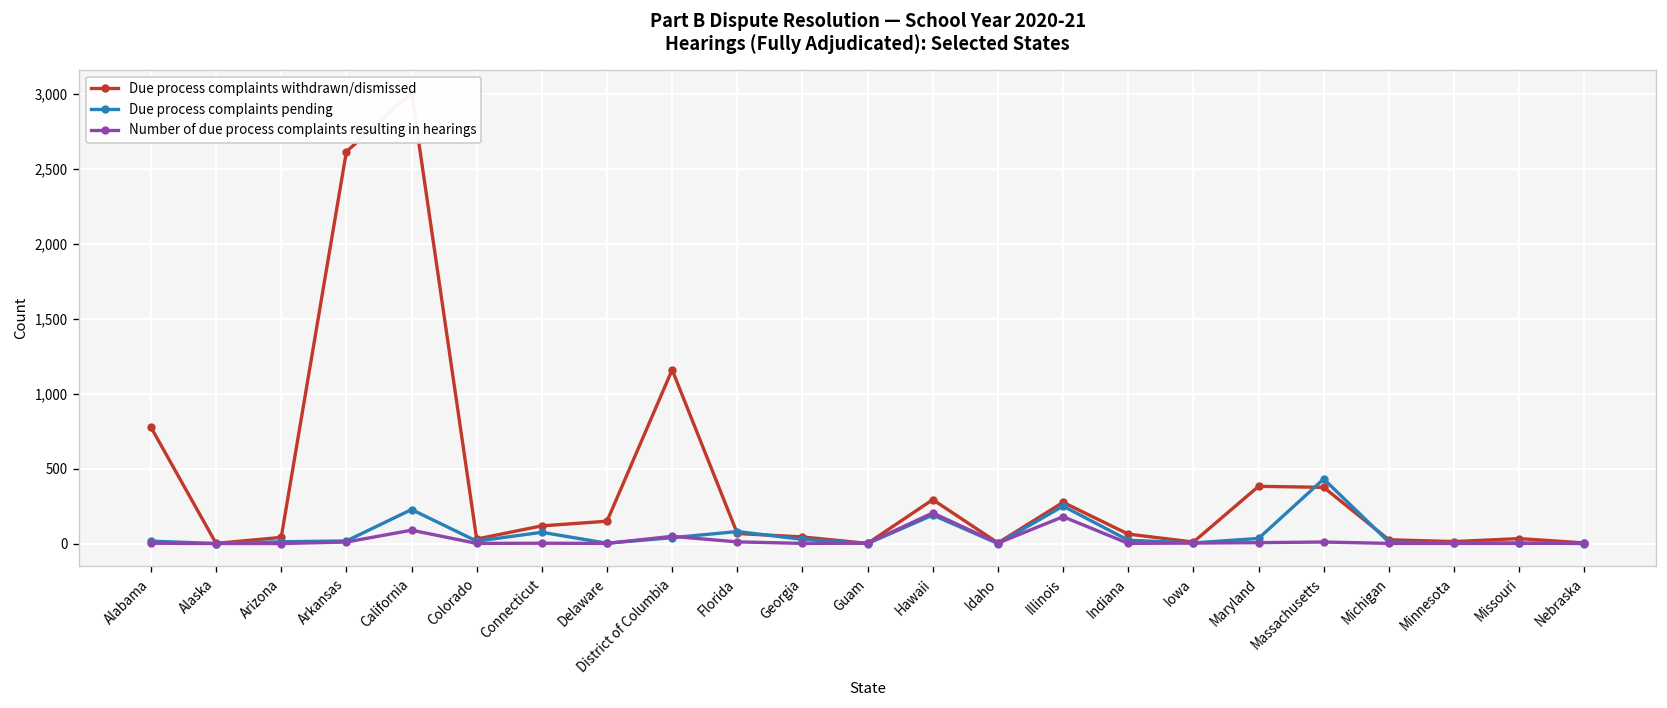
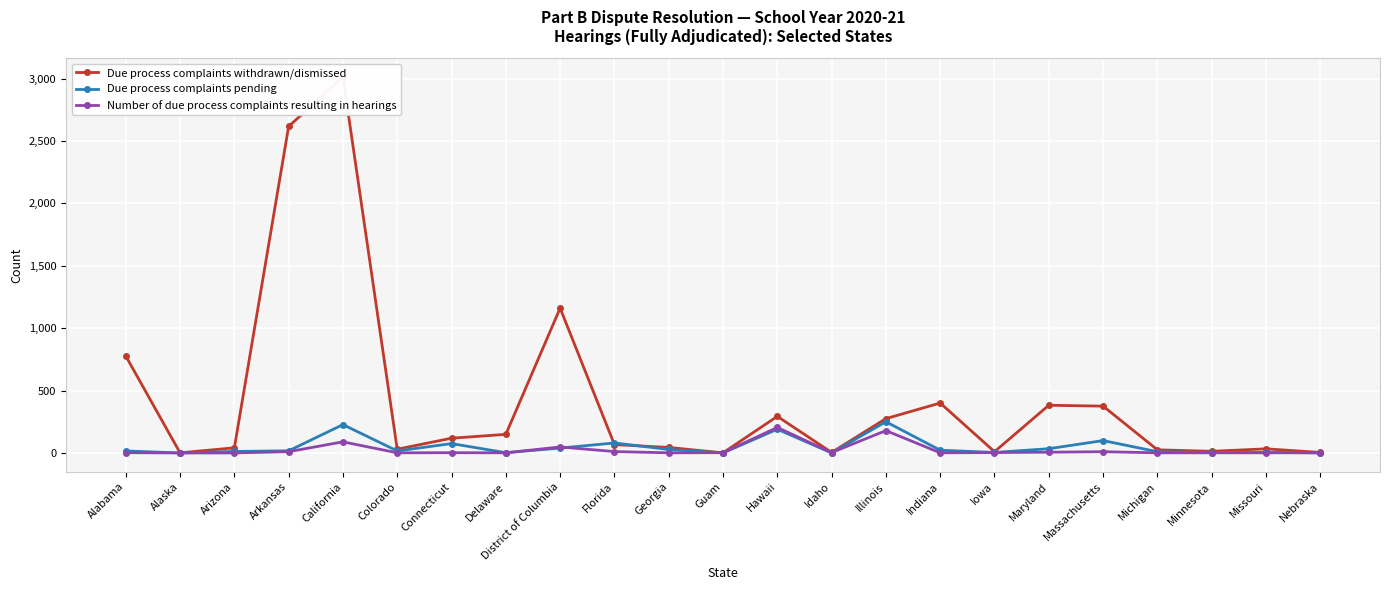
  {
    "Due process complaints withdrawn/dismissed": {
      "Alabama": "780",
      "Arizona": "40",
      "Arkansas": "2,620",
      "Connecticut": "120",
      "Delaware": "150",
      "District of Columbia": "1,160",
      "Hawaii": "290",
      "Illinois": "280",
-     "Indiana": "60",
+     "Indiana": "400",
      "Maryland": "380",
      "Massachusetts": "380",
      "Missouri": "30"
    },
    "Due process complaints pending": {
      "California": "230",
      "Connecticut": "80",
      "Illinois": "250",
      "Indiana": "20",
      "Maryland": "30",
-     "Massachusetts": "430"
+     "Massachusetts": "100"
    },
    "Number of due process complaints resulting in hearings": {
      "California": "90",
      "Connecticut": "0",
      "Florida": "10",
      "Georgia": "0",
      "Illinois": "180",
      "Indiana": "0",
      "Maryland": "10",
      "Massachusetts": "10"
    }
  }
